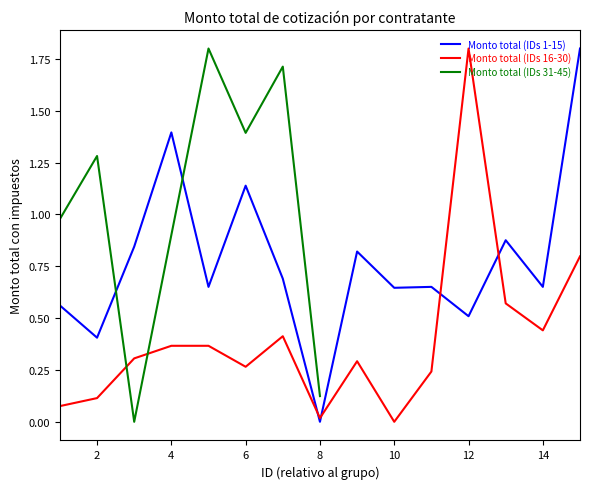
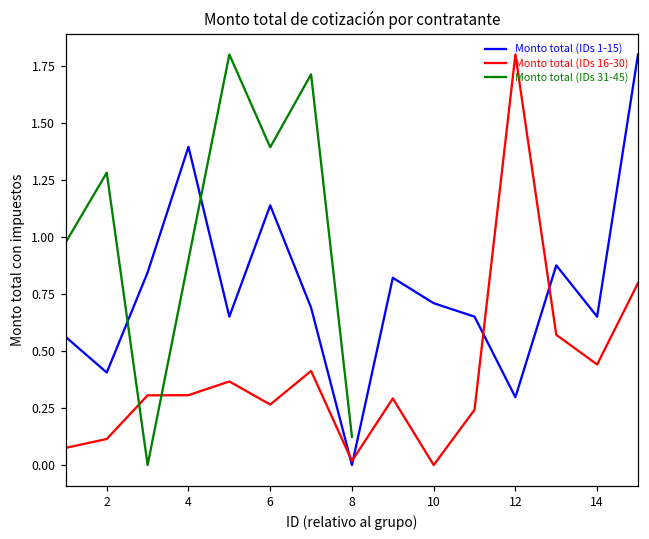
  {
    "Monto total (IDs 1-15)": {
      "2": 0.41,
      "4": 1.40,
      "6": 1.14,
      "8": 0.00,
-     "10": 0.65,
-     "12": 0.51,
+     "10": 0.71,
+     "12": 0.30,
      "14": 0.65
    },
    "Monto total (IDs 16-30)": {
      "2": 0.11,
-     "4": 0.37,
+     "4": 0.31,
      "6": 0.27,
      "8": 0.02,
      "10": 0.00,
      "12": 1.80,
      "14": 0.44
    },
    "Monto total (IDs 31-45)": {
      "2": 1.28,
      "4": 0.90,
      "6": 1.39,
      "8": 0.12
    }
  }
